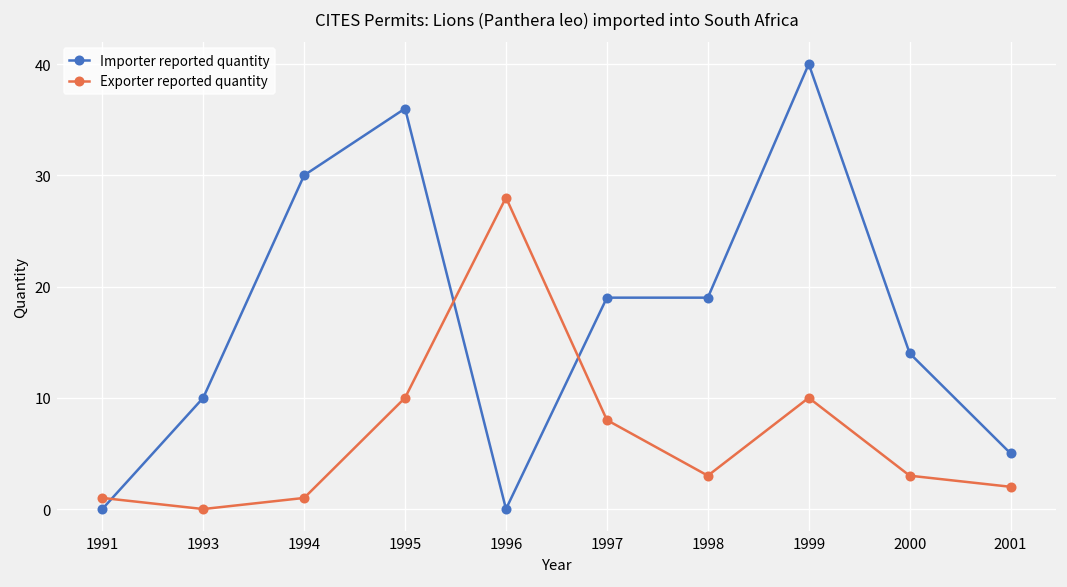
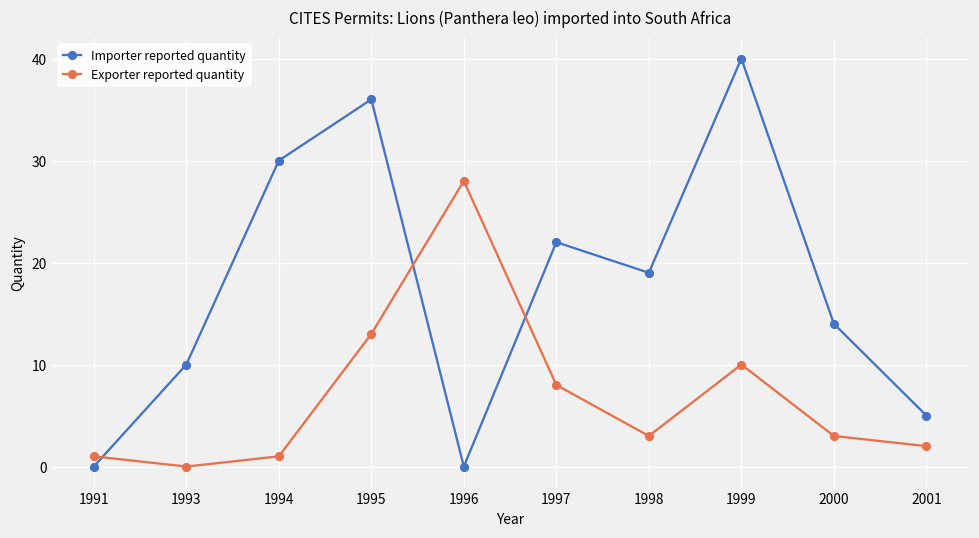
  {
    "Importer reported quantity": {
      "1991": 0,
      "1993": 10,
      "1994": 30,
      "1995": 36,
      "1996": 0,
-     "1997": 19,
+     "1997": 22,
      "1998": 19,
      "1999": 40,
      "2000": 14,
      "2001": 5
    },
    "Exporter reported quantity": {
      "1991": 1,
      "1993": 0,
      "1994": 1,
-     "1995": 10,
+     "1995": 13,
      "1996": 28,
      "1997": 8,
      "1998": 3,
      "1999": 10,
      "2000": 3,
      "2001": 2
    }
  }
